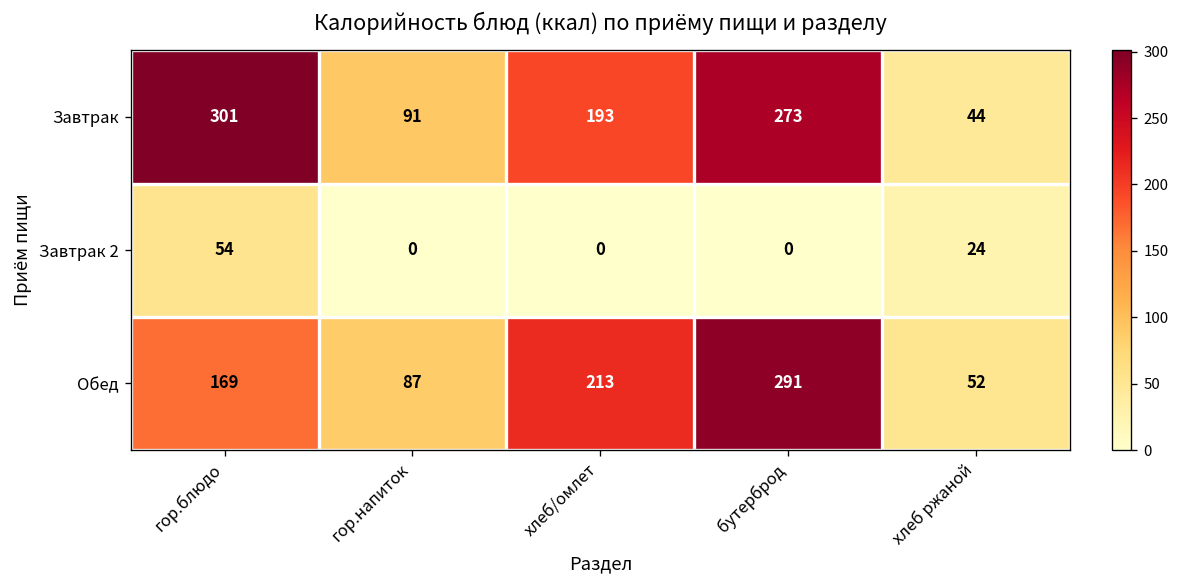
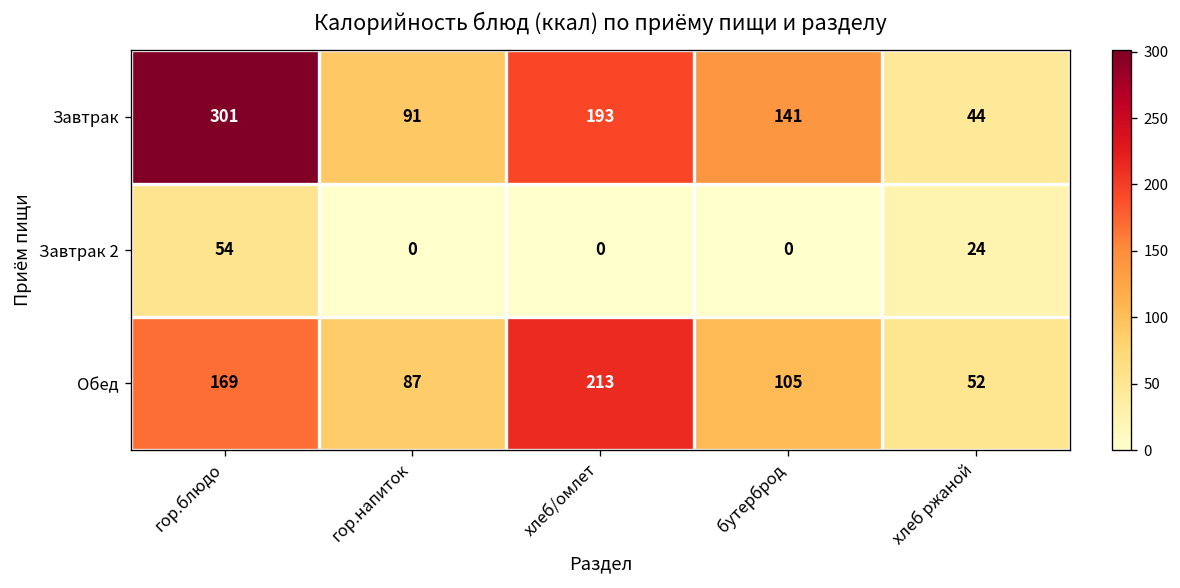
  {
    "Завтрак": {
      "гор.блюдо": 301,
      "гор.напиток": 91,
      "хлеб/омлет": 193,
-     "бутерброд": 273,
+     "бутерброд": 141,
      "хлеб ржаной": 44
    },
    "Завтрак 2": {
      "гор.блюдо": 54,
      "гор.напиток": 0,
      "хлеб/омлет": 0,
      "бутерброд": 0,
      "хлеб ржаной": 24
    },
    "Обед": {
      "гор.блюдо": 169,
      "гор.напиток": 87,
      "хлеб/омлет": 213,
-     "бутерброд": 291,
+     "бутерброд": 105,
      "хлеб ржаной": 52
    }
  }
